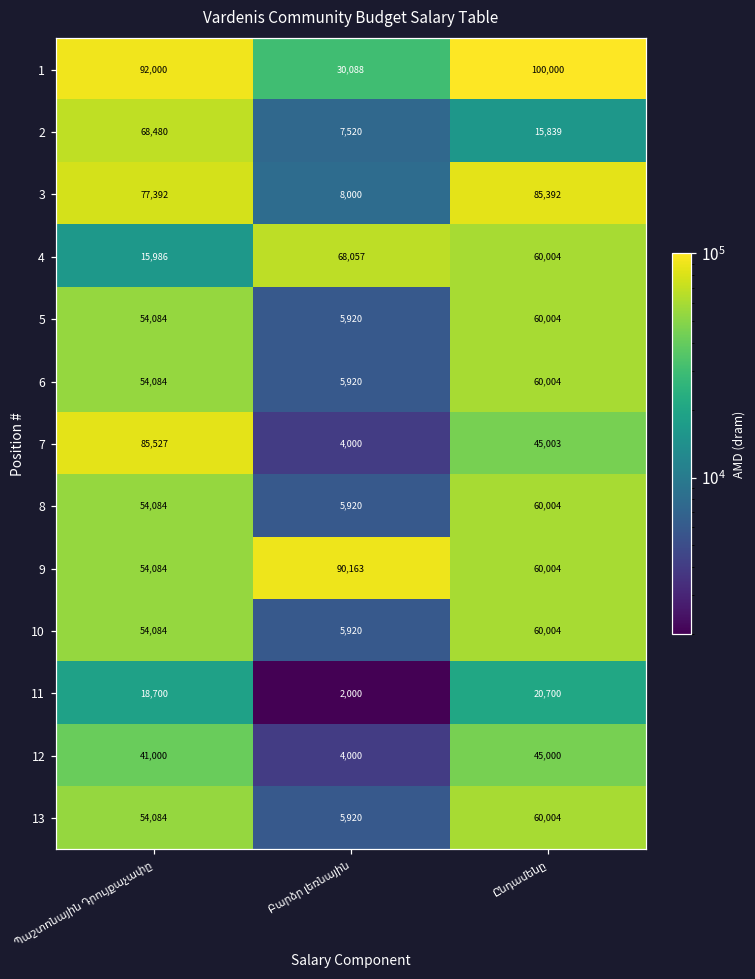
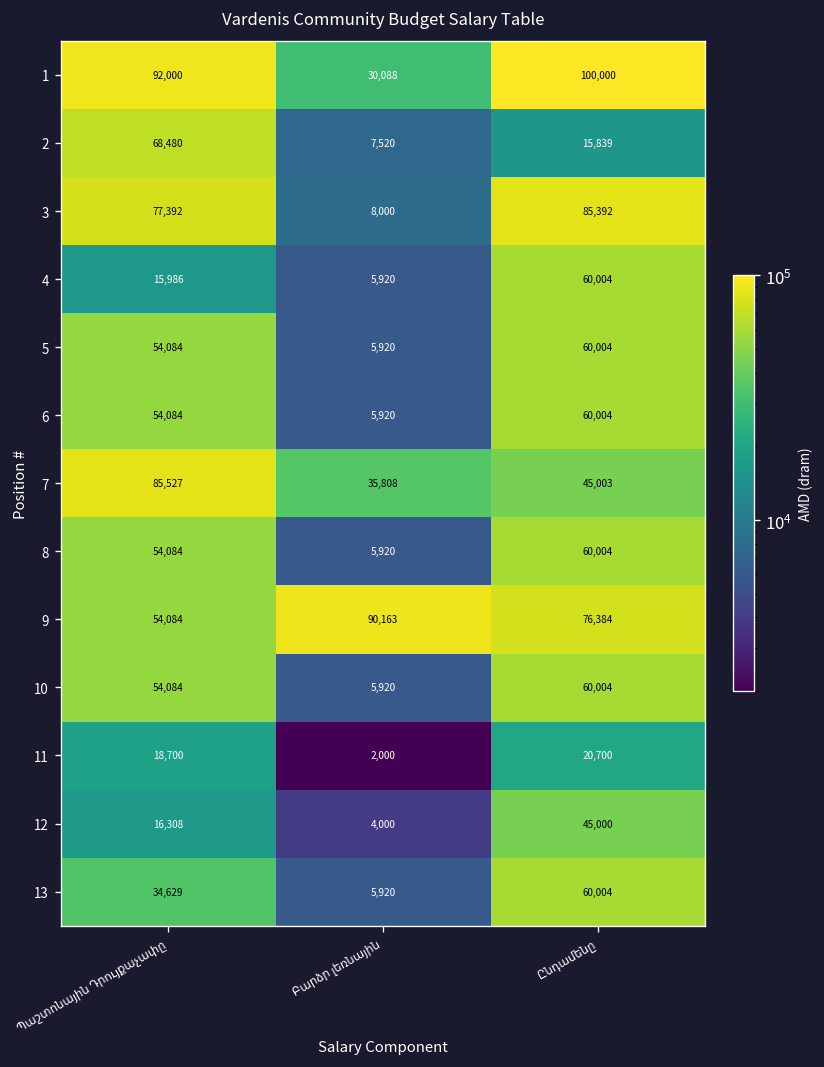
  {
    "1": {
      "Պաշտոնային Դրույքաչափը": "92,000",
      "Բարձր լեռնային": "30,088",
      "Ընդամենը": "100,000"
    },
    "2": {
      "Պաշտոնային Դրույքաչափը": "68,480",
      "Բարձր լեռնային": "7,520",
      "Ընդամենը": "15,839"
    },
    "3": {
      "Պաշտոնային Դրույքաչափը": "77,392",
      "Բարձր լեռնային": "8,000",
      "Ընդամենը": "85,392"
    },
    "4": {
      "Պաշտոնային Դրույքաչափը": "15,986",
-     "Բարձր լեռնային": "68,057",
+     "Բարձր լեռնային": "5,920",
      "Ընդամենը": "60,004"
    },
    "5": {
      "Պաշտոնային Դրույքաչափը": "54,084",
      "Բարձր լեռնային": "5,920",
      "Ընդամենը": "60,004"
    },
    "6": {
      "Պաշտոնային Դրույքաչափը": "54,084",
      "Բարձր լեռնային": "5,920",
      "Ընդամենը": "60,004"
    },
    "7": {
      "Պաշտոնային Դրույքաչափը": "85,527",
-     "Բարձր լեռնային": "4,000",
+     "Բարձր լեռնային": "35,808",
      "Ընդամենը": "45,003"
    },
    "8": {
      "Պաշտոնային Դրույքաչափը": "54,084",
      "Բարձր լեռնային": "5,920",
      "Ընդամենը": "60,004"
    },
    "9": {
      "Պաշտոնային Դրույքաչափը": "54,084",
      "Բարձր լեռնային": "90,163",
-     "Ընդամենը": "60,004"
+     "Ընդամենը": "76,384"
    },
    "10": {
      "Պաշտոնային Դրույքաչափը": "54,084",
      "Բարձր լեռնային": "5,920",
      "Ընդամենը": "60,004"
    },
    "11": {
      "Պաշտոնային Դրույքաչափը": "18,700",
      "Բարձր լեռնային": "2,000",
      "Ընդամենը": "20,700"
    },
    "12": {
-     "Պաշտոնային Դրույքաչափը": "41,000",
+     "Պաշտոնային Դրույքաչափը": "16,308",
      "Բարձր լեռնային": "4,000",
      "Ընդամենը": "45,000"
    },
    "13": {
-     "Պաշտոնային Դրույքաչափը": "54,084",
+     "Պաշտոնային Դրույքաչափը": "34,629",
      "Բարձր լեռնային": "5,920",
      "Ընդամենը": "60,004"
    }
  }
